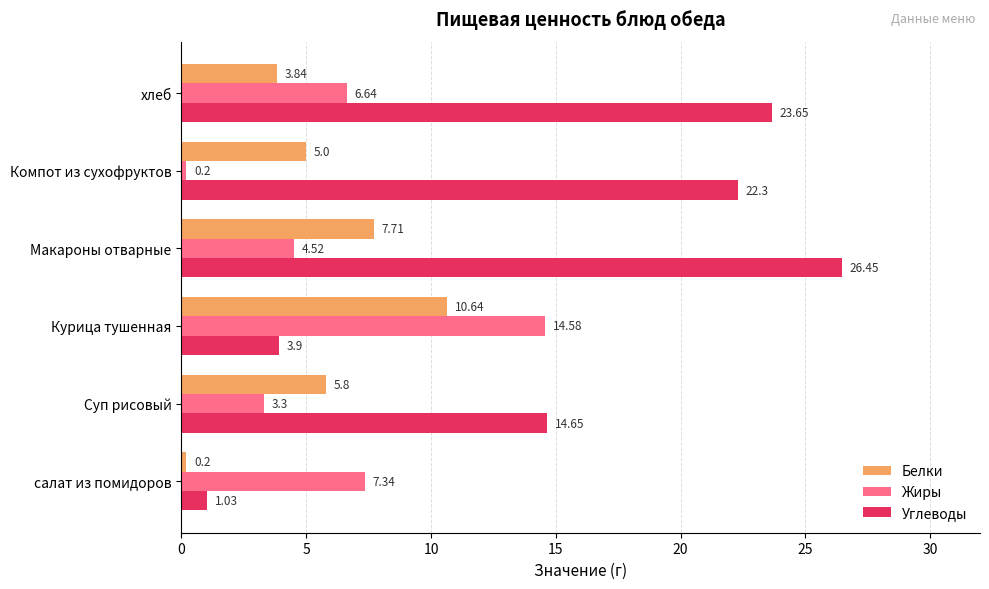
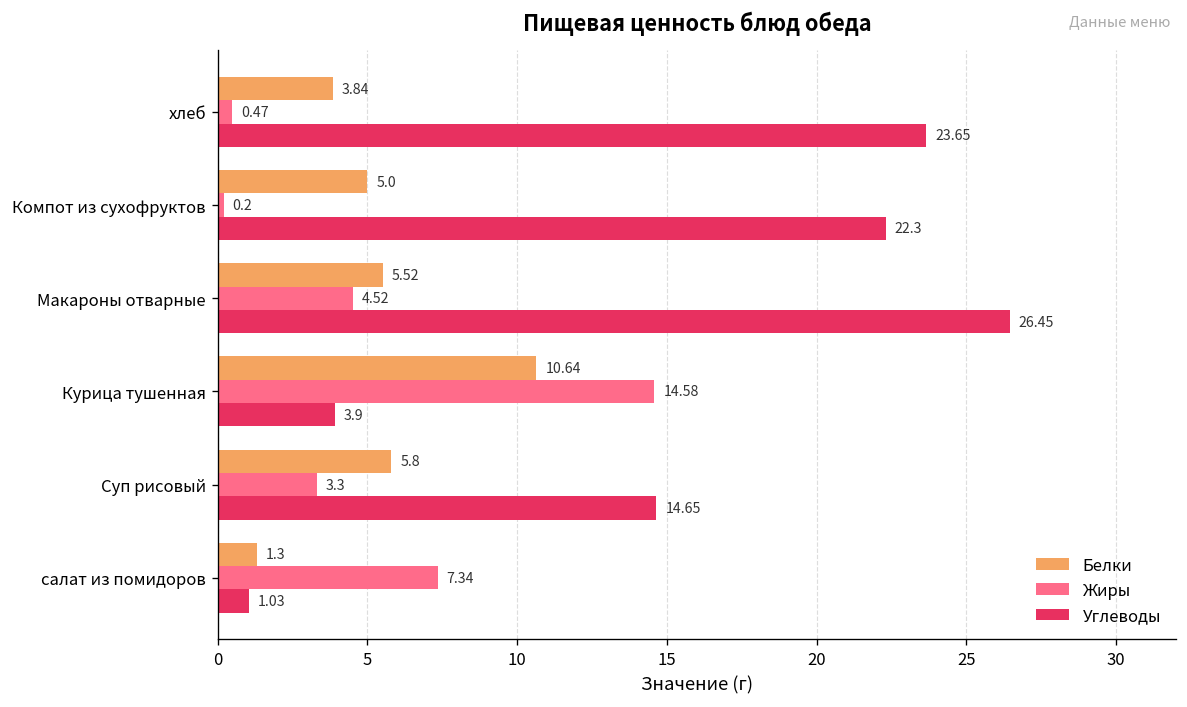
  {
    "Белки": {
      "хлеб": 3.84,
      "Компот из сухофруктов": 5.0,
-     "Макароны отварные": 7.71,
+     "Макароны отварные": 5.52,
      "Курица тушенная": 10.64,
      "Суп рисовый": 5.8,
-     "салат из помидоров": 0.2
+     "салат из помидоров": 1.3
    },
    "Жиры": {
-     "хлеб": 6.64,
+     "хлеб": 0.47,
      "Компот из сухофруктов": 0.2,
      "Макароны отварные": 4.52,
      "Курица тушенная": 14.58,
      "Суп рисовый": 3.3,
      "салат из помидоров": 7.34
    },
    "Углеводы": {
      "хлеб": 23.65,
      "Компот из сухофруктов": 22.3,
      "Макароны отварные": 26.45,
      "Курица тушенная": 3.9,
      "Суп рисовый": 14.65,
      "салат из помидоров": 1.03
    }
  }
